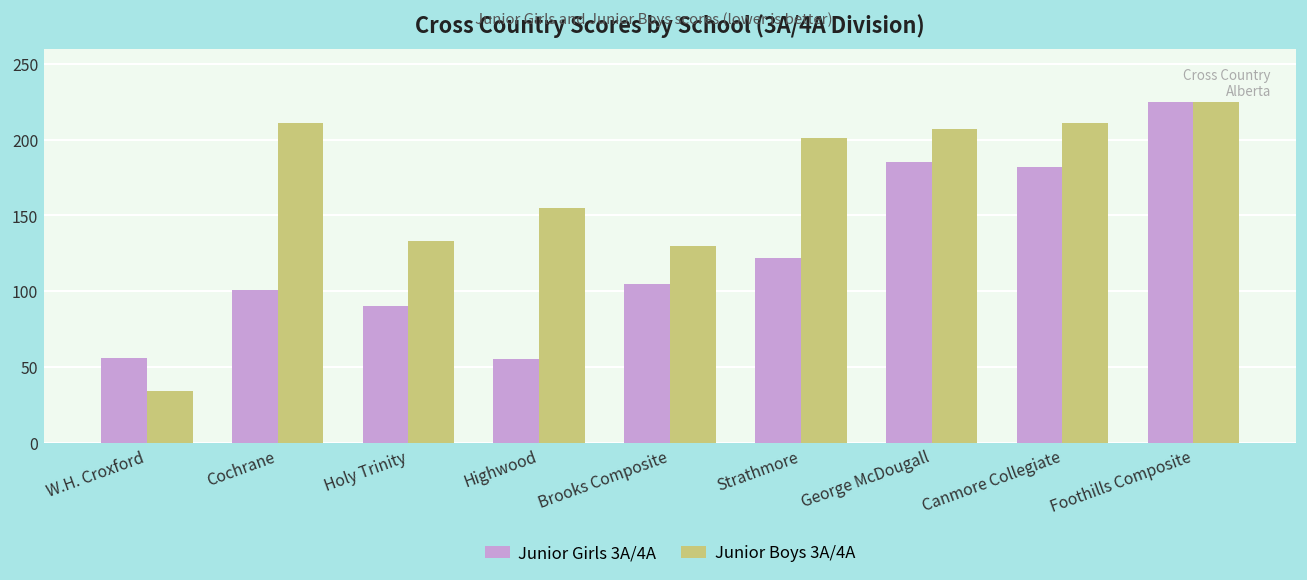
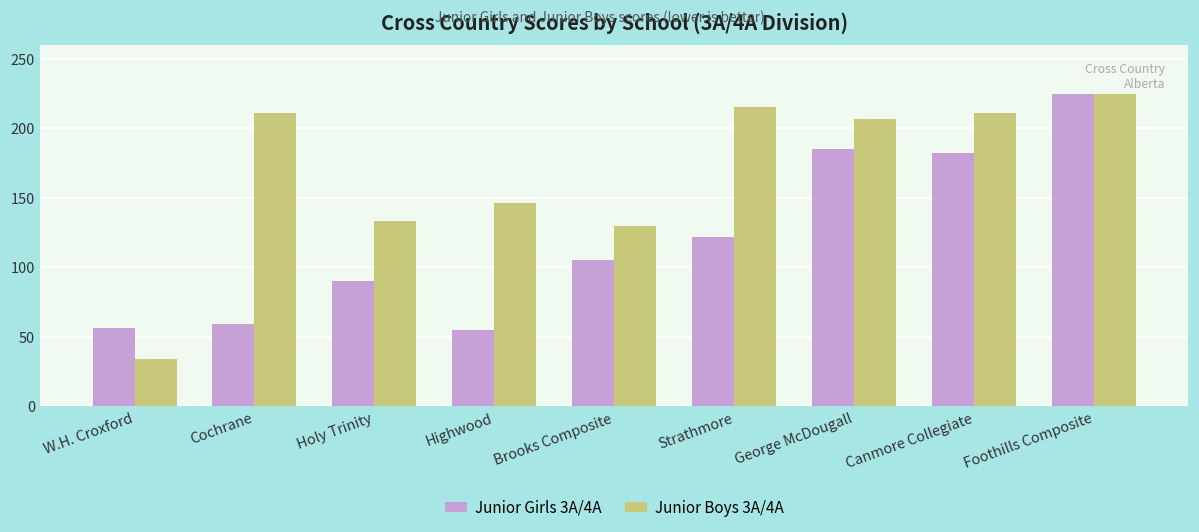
  {
    "Junior Girls 3A/4A": {
      "W.H. Croxford": 56,
-     "Cochrane": 101,
+     "Cochrane": 59,
      "Holy Trinity": 90,
      "Highwood": 55,
      "Brooks Composite": 105,
      "Strathmore": 122,
      "George McDougall": 185,
      "Canmore Collegiate": 182,
      "Foothills Composite": 225
    },
    "Junior Boys 3A/4A": {
      "W.H. Croxford": 34,
      "Cochrane": 211,
      "Holy Trinity": 133,
-     "Highwood": 155,
+     "Highwood": 146,
      "Brooks Composite": 130,
-     "Strathmore": 201,
+     "Strathmore": 215,
      "George McDougall": 207,
      "Canmore Collegiate": 211,
      "Foothills Composite": 225
    }
  }
